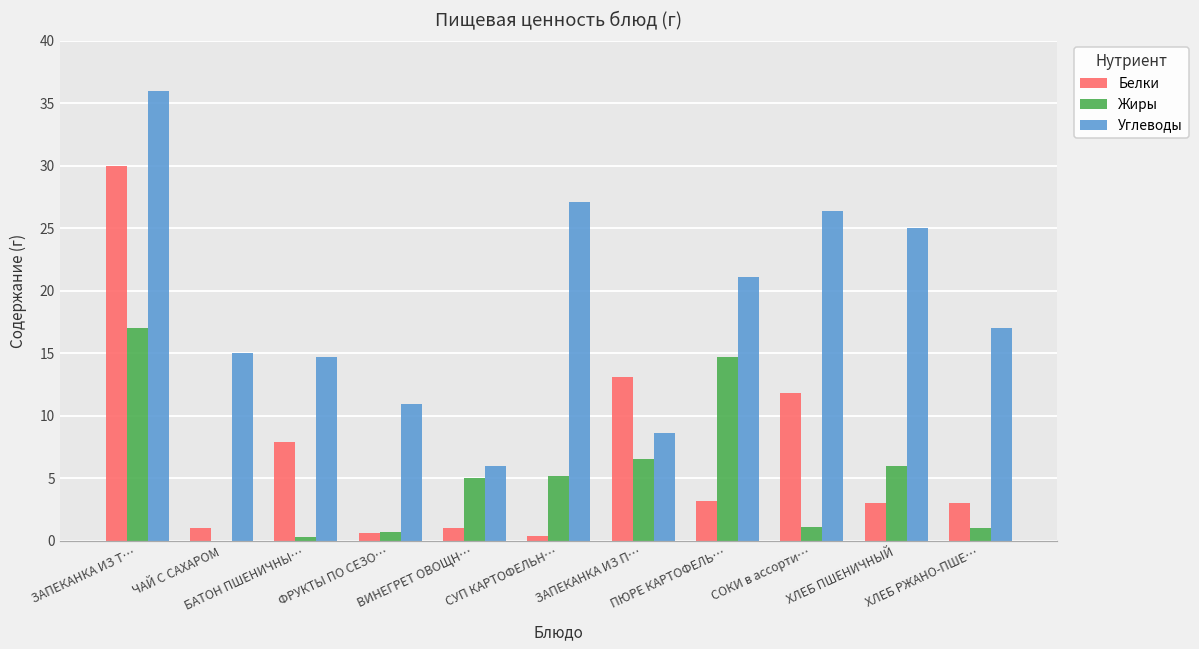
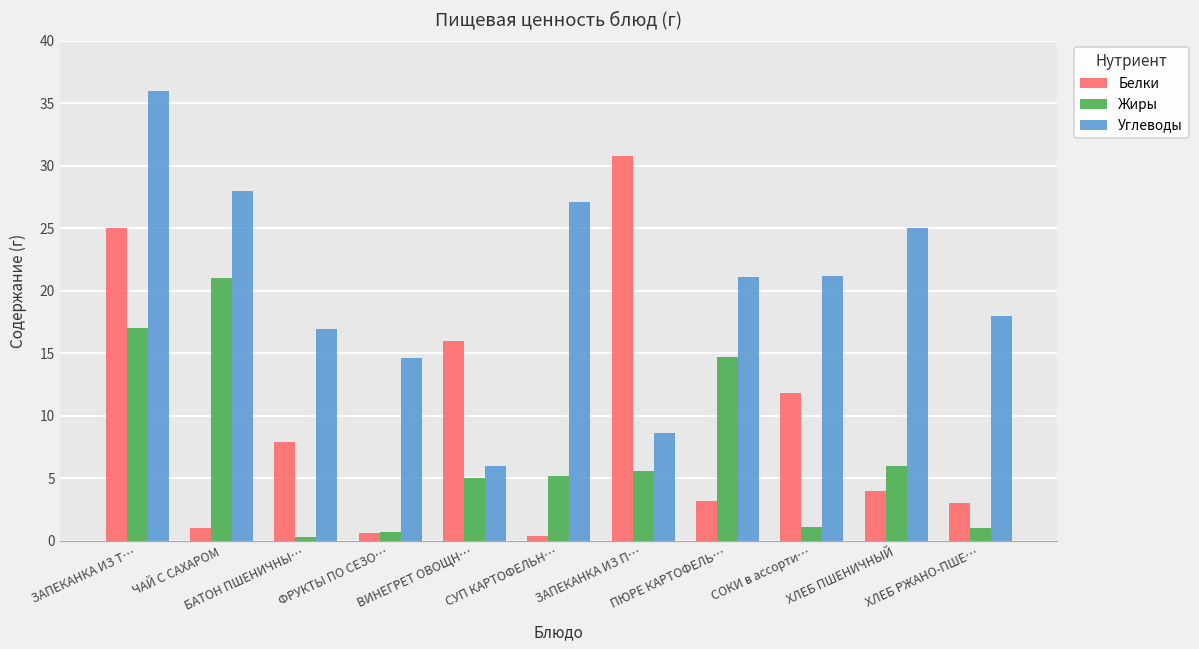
  {
    "Белки": {
-     "ЗАПЕКАНКА ИЗ Т…": 30,
+     "ЗАПЕКАНКА ИЗ Т…": 25,
      "ЧАЙ С САХАРОМ": 1.0,
      "БАТОН ПШЕНИЧНЫ…": 7.9,
      "ФРУКТЫ ПО СЕЗО…": 0.6,
-     "ВИНЕГРЕТ ОВОЩН…": 1,
+     "ВИНЕГРЕТ ОВОЩН…": 16,
      "СУП КАРТОФЕЛЬН…": 0.4,
-     "ЗАПЕКАНКА ИЗ П…": 13.1,
+     "ЗАПЕКАНКА ИЗ П…": 30.8,
      "ПЮРЕ КАРТОФЕЛЬ…": 3.2,
      "СОКИ в ассорти…": 11.8,
-     "ХЛЕБ ПШЕНИЧНЫЙ": 3,
+     "ХЛЕБ ПШЕНИЧНЫЙ": 4,
      "ХЛЕБ РЖАНО-ПШЕ…": 3.0
    },
    "Жиры": {
      "ЗАПЕКАНКА ИЗ Т…": 17.0,
-     "ЧАЙ С САХАРОМ": 0,
+     "ЧАЙ С САХАРОМ": 21,
      "БАТОН ПШЕНИЧНЫ…": 0.3,
      "ФРУКТЫ ПО СЕЗО…": 0.7,
      "ВИНЕГРЕТ ОВОЩН…": 5.0,
      "СУП КАРТОФЕЛЬН…": 5.2,
-     "ЗАПЕКАНКА ИЗ П…": 6.5,
+     "ЗАПЕКАНКА ИЗ П…": 5.6,
      "ПЮРЕ КАРТОФЕЛЬ…": 14.7,
      "СОКИ в ассорти…": 1.1,
      "ХЛЕБ ПШЕНИЧНЫЙ": 6.0,
      "ХЛЕБ РЖАНО-ПШЕ…": 1.0
    },
    "Углеводы": {
      "ЗАПЕКАНКА ИЗ Т…": 36.0,
-     "ЧАЙ С САХАРОМ": 15,
-     "БАТОН ПШЕНИЧНЫ…": 14.7,
-     "ФРУКТЫ ПО СЕЗО…": 10.9,
+     "ЧАЙ С САХАРОМ": 28,
+     "БАТОН ПШЕНИЧНЫ…": 16.9,
+     "ФРУКТЫ ПО СЕЗО…": 14.6,
      "ВИНЕГРЕТ ОВОЩН…": 6.0,
      "СУП КАРТОФЕЛЬН…": 27.1,
      "ЗАПЕКАНКА ИЗ П…": 8.6,
      "ПЮРЕ КАРТОФЕЛЬ…": 21.1,
-     "СОКИ в ассорти…": 26.4,
+     "СОКИ в ассорти…": 21.2,
      "ХЛЕБ ПШЕНИЧНЫЙ": 25.0,
-     "ХЛЕБ РЖАНО-ПШЕ…": 17
+     "ХЛЕБ РЖАНО-ПШЕ…": 18
    }
  }
